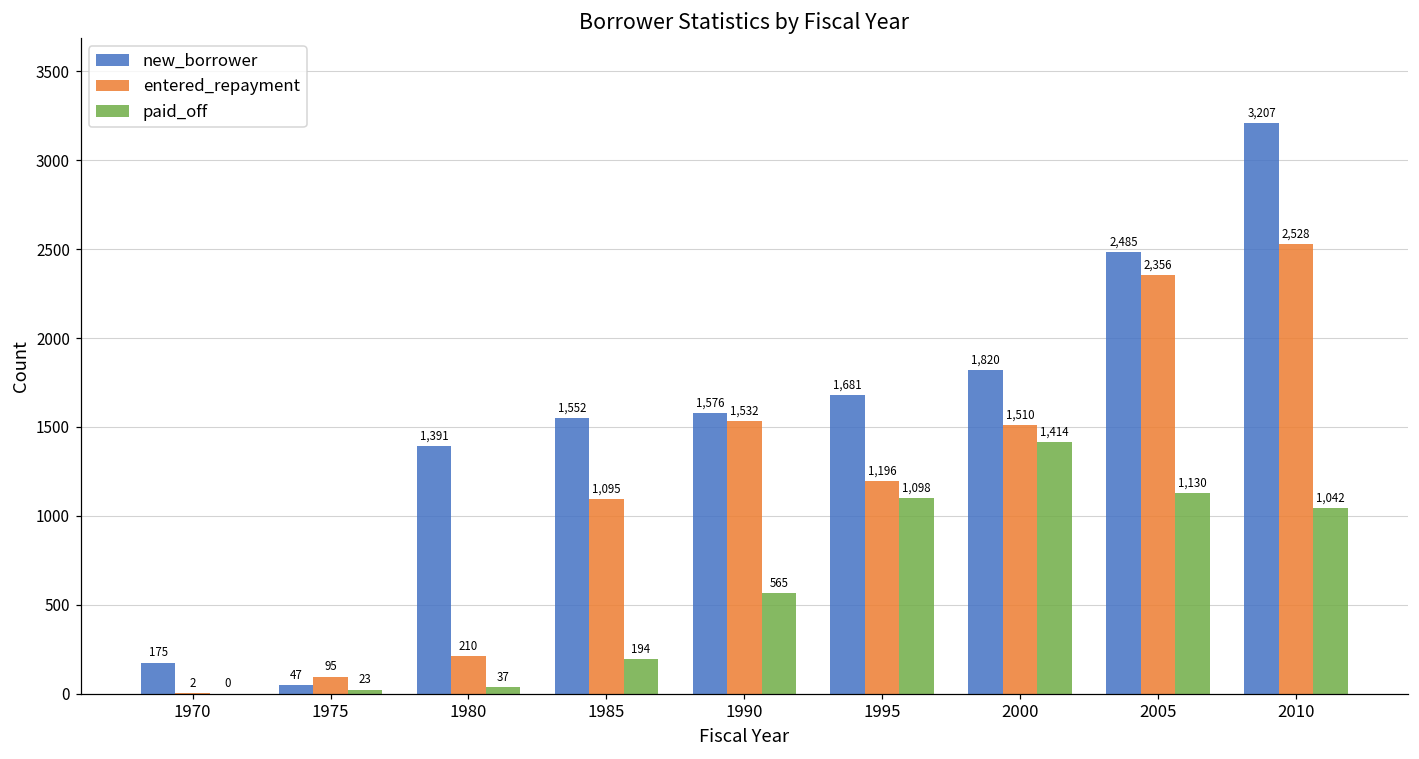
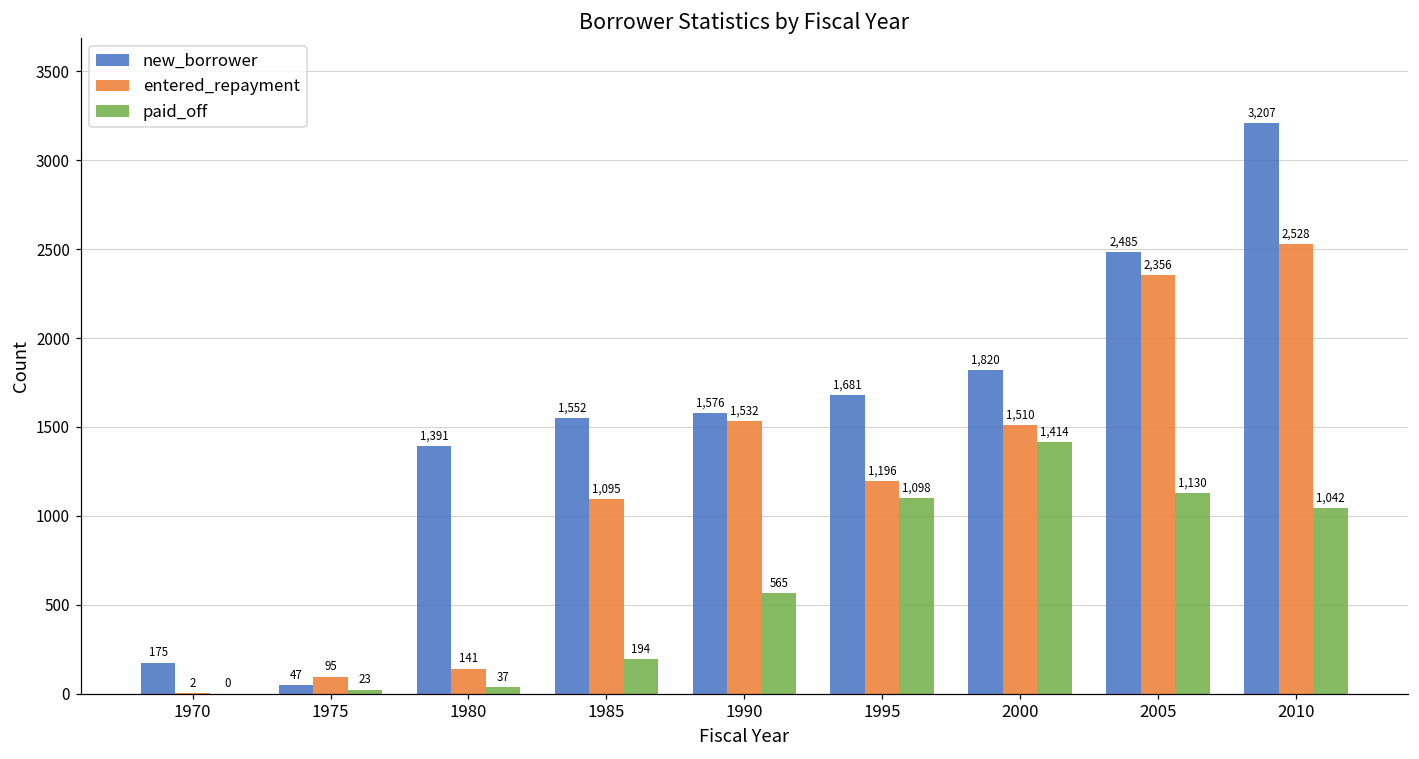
  {
    "new_borrower": {
      "1970": "175",
      "1975": "47",
      "1980": "1,391",
      "1985": "1,552",
      "1990": "1,576",
      "1995": "1,681",
      "2000": "1,820",
      "2005": "2,485",
      "2010": "3,207"
    },
    "entered_repayment": {
      "1970": "2",
      "1975": "95",
-     "1980": "210",
+     "1980": "141",
      "1985": "1,095",
      "1990": "1,532",
      "1995": "1,196",
      "2000": "1,510",
      "2005": "2,356",
      "2010": "2,528"
    },
    "paid_off": {
      "1970": "0",
      "1975": "23",
      "1980": "37",
      "1985": "194",
      "1990": "565",
      "1995": "1,098",
      "2000": "1,414",
      "2005": "1,130",
      "2010": "1,042"
    }
  }
